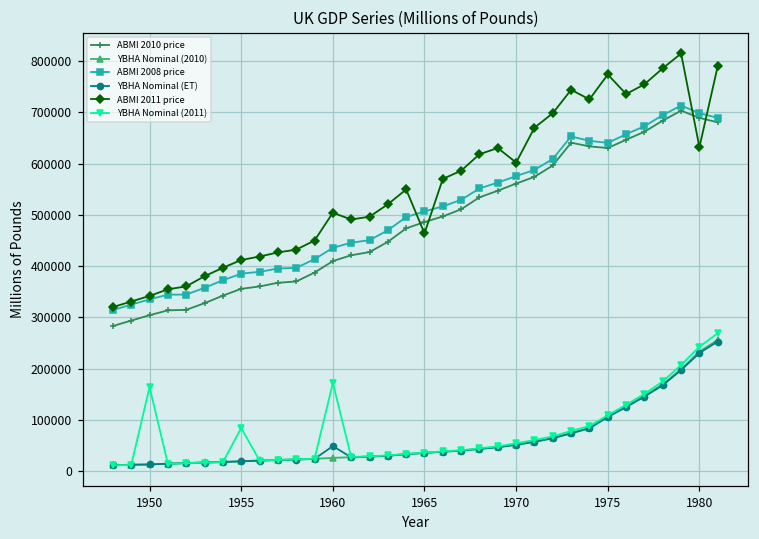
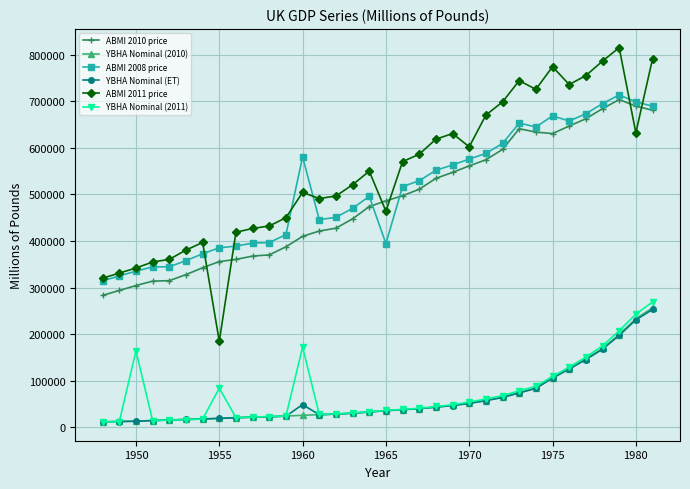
  {
    "ABMI 2008 price": {
      "1950": 340000,
      "1955": 390000,
-     "1960": 440000,
-     "1965": 510000,
+     "1960": 580000,
+     "1965": 390000,
      "1970": 580000,
-     "1975": 640000,
+     "1975": 670000,
      "1980": 700000
    },
    "YBHA Nominal (ET)": {
      "1960": 50000
    },
    "ABMI 2011 price": {
      "1950": 340000,
-     "1955": 410000,
+     "1955": 180000,
      "1960": 500000,
      "1965": 460000,
      "1970": 600000,
      "1975": 770000,
      "1980": 630000
    },
    "YBHA Nominal (2011)": {
      "1950": 160000,
      "1955": 80000,
      "1960": 170000,
      "1980": 240000
    }
  }
